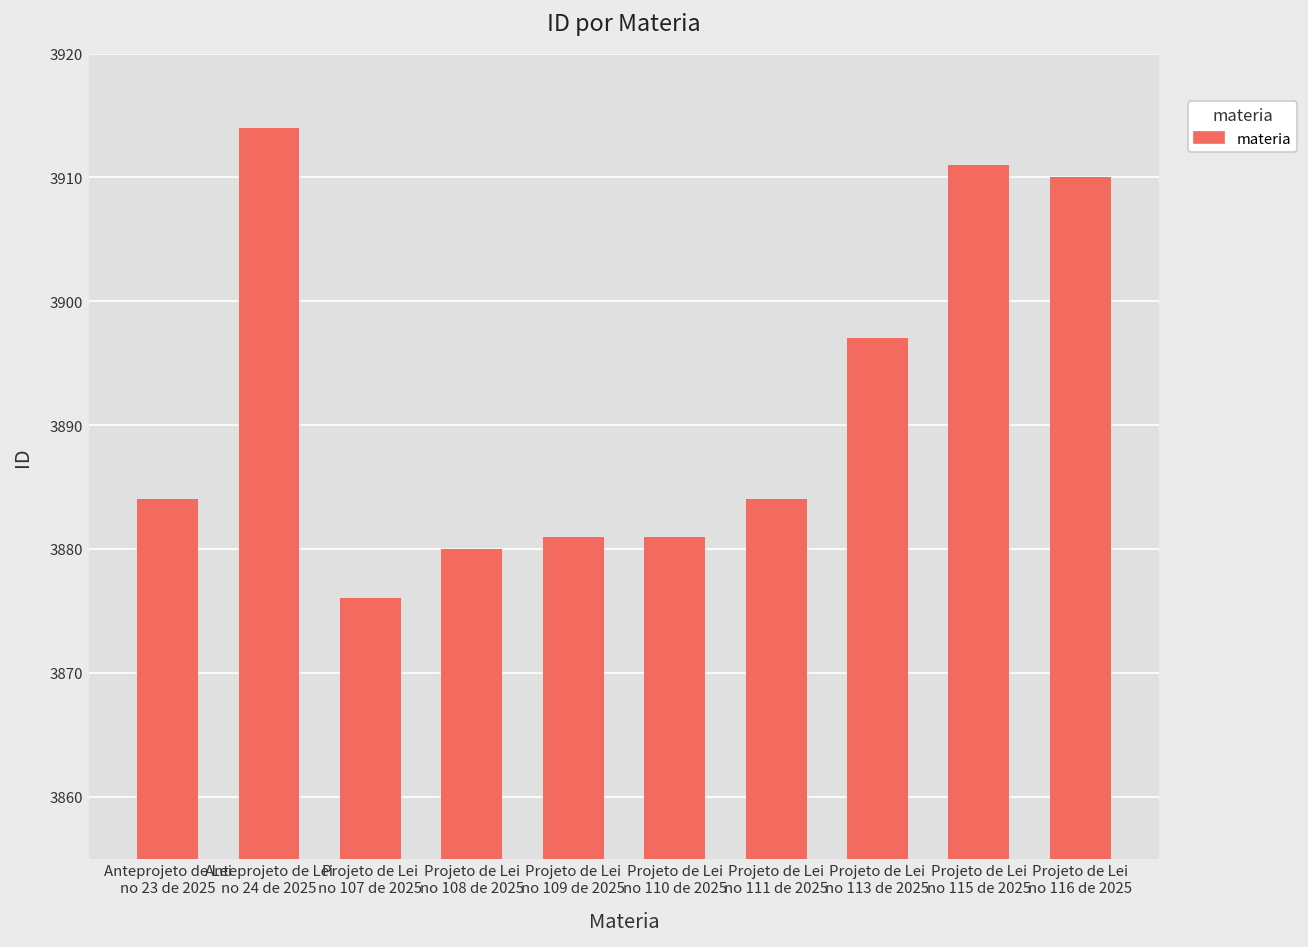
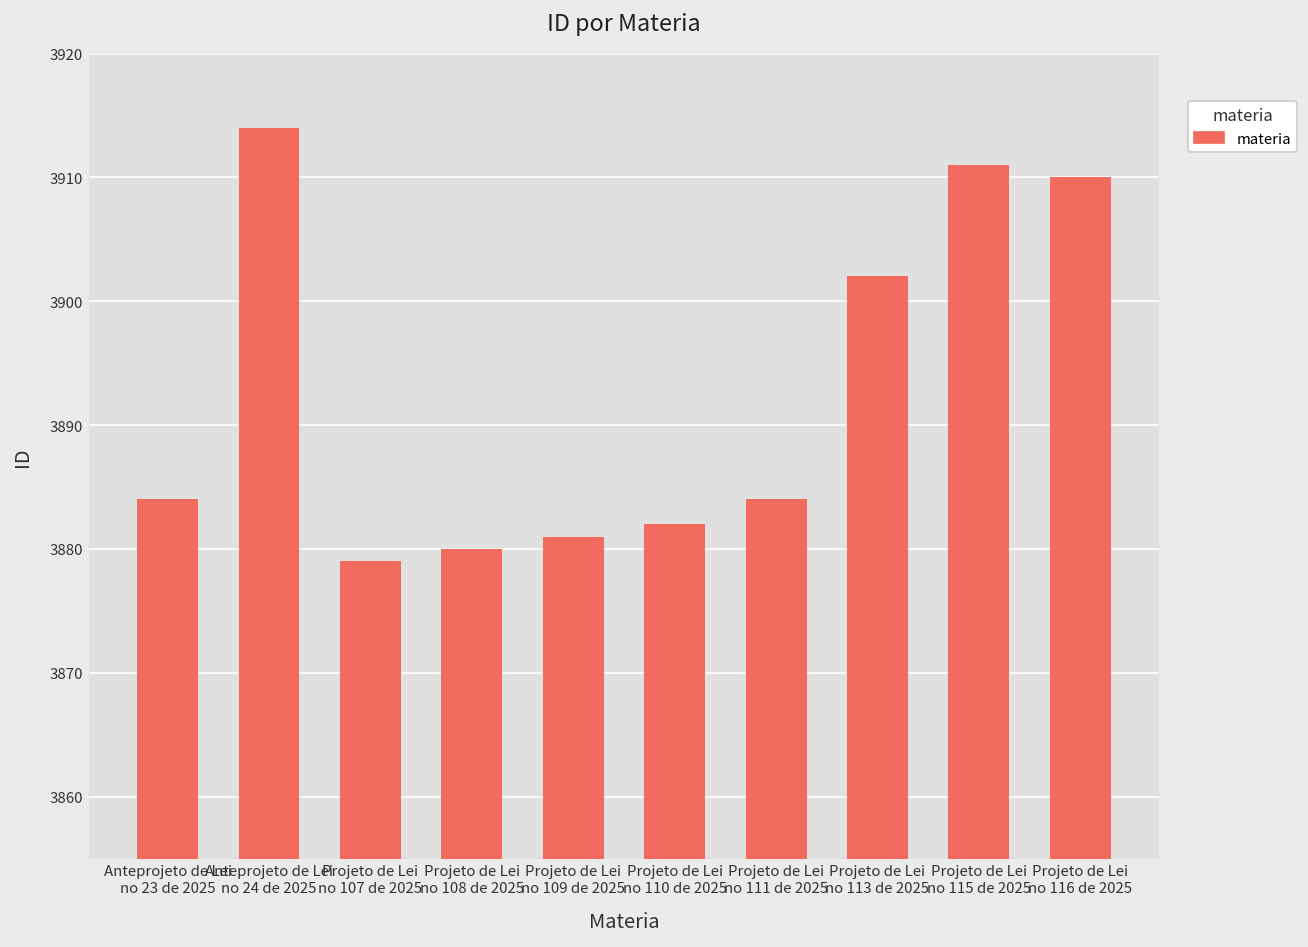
  {
-   "Projeto de Lei no 107 de 2025": 3876,
+   "Projeto de Lei no 107 de 2025": 3879,
    "Projeto de Lei no 108 de 2025": 3880,
    "Projeto de Lei no 109 de 2025": 3881,
-   "Projeto de Lei no 110 de 2025": 3881,
+   "Projeto de Lei no 110 de 2025": 3882,
    "Projeto de Lei no 111 de 2025": 3884,
-   "Projeto de Lei no 113 de 2025": 3897,
+   "Projeto de Lei no 113 de 2025": 3902,
    "Projeto de Lei no 115 de 2025": 3911,
    "Projeto de Lei no 116 de 2025": 3910
  }
